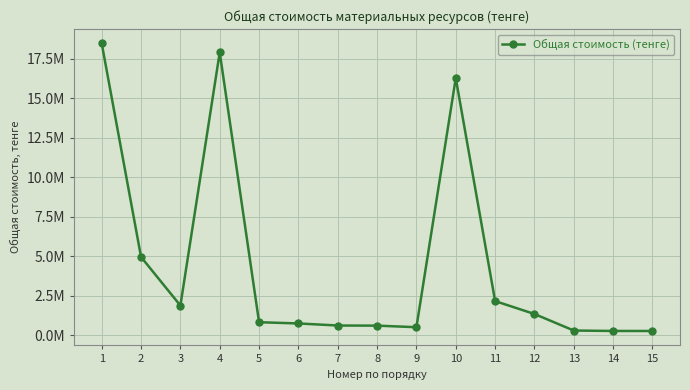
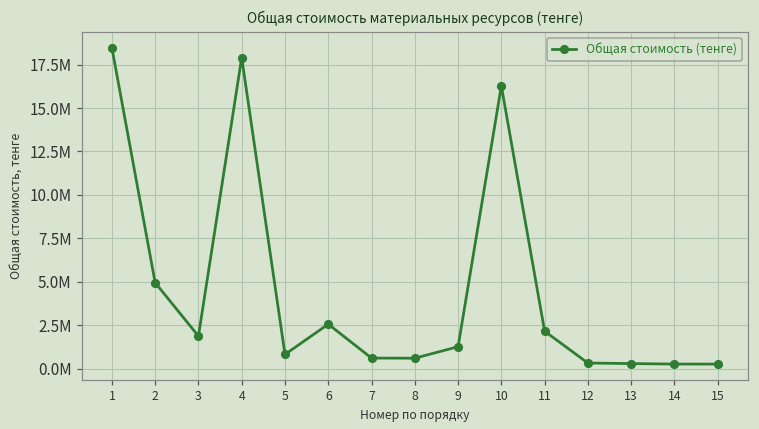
  {
    "1": 18500000,
    "2": 5000000,
    "3": 1900000,
    "4": 17900000,
    "5": 800000,
-   "6": 800000,
+   "6": 2600000,
    "7": 600000,
    "8": 600000,
-   "9": 500000,
+   "9": 1300000,
    "10": 16300000,
    "11": 2200000,
-   "12": 1300000,
+   "12": 300000,
    "13": 300000,
    "14": 300000,
    "15": 300000
  }
